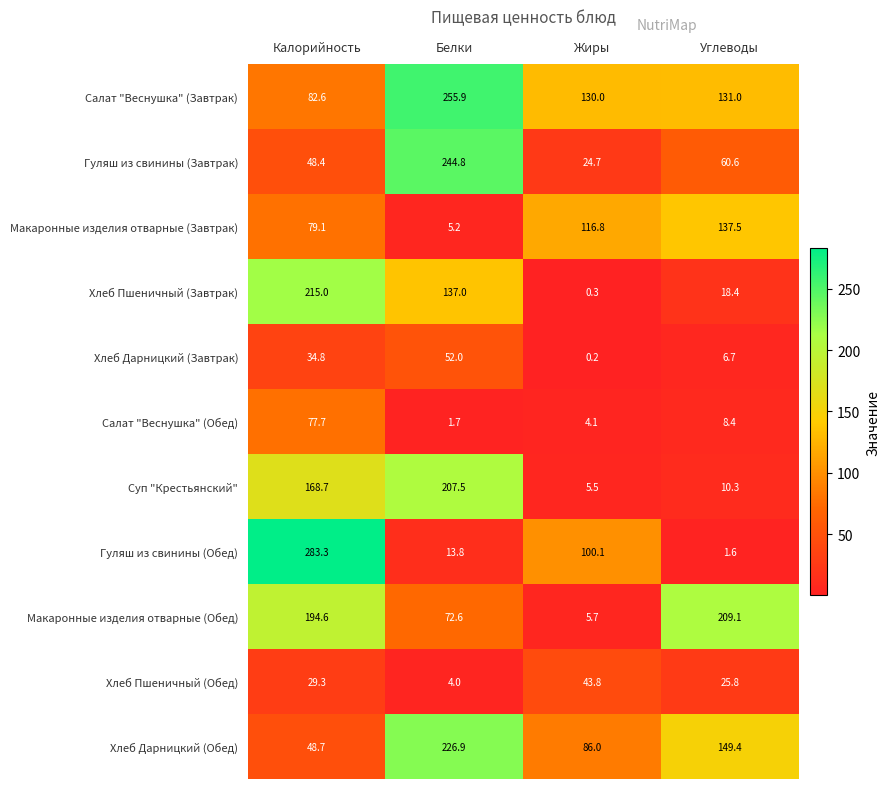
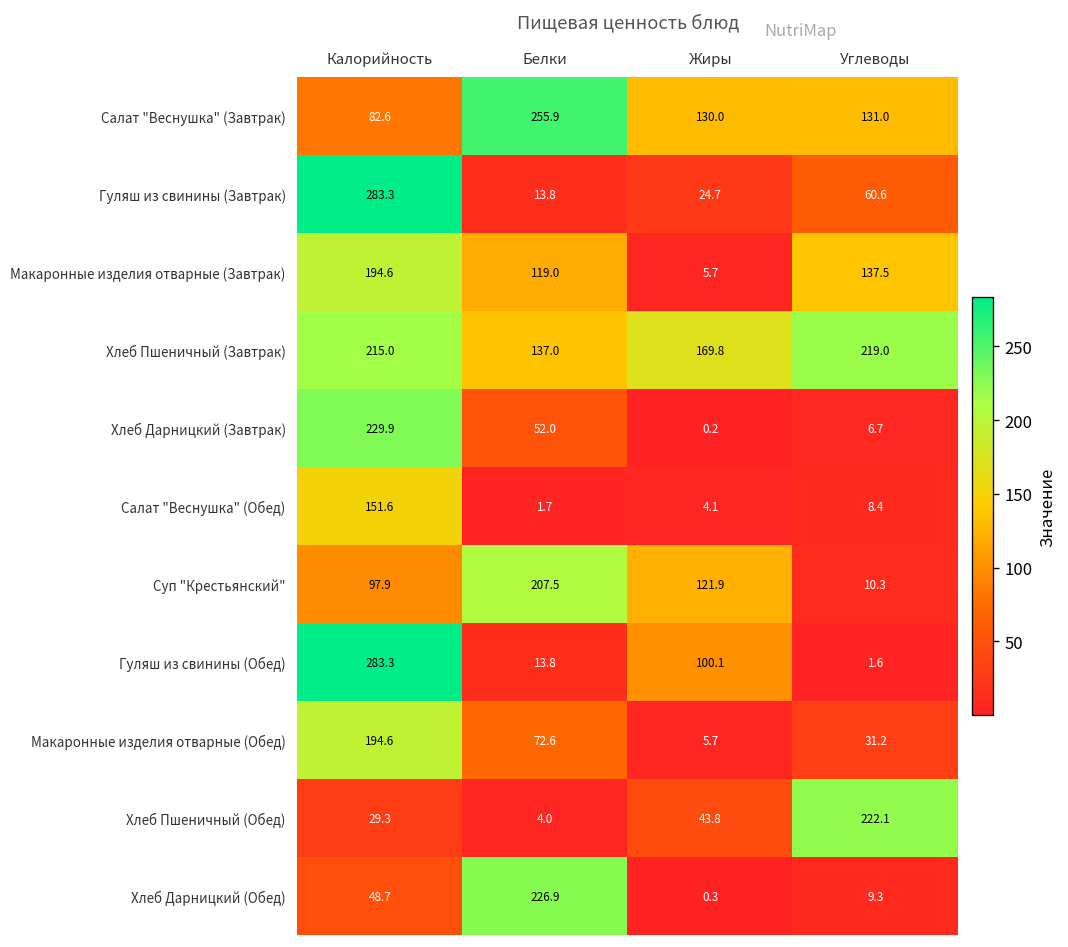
  {
    "Салат \"Веснушка\" (Завтрак)": {
      "Калорийность": 82.6,
      "Белки": 255.9,
      "Жиры": 130.0,
      "Углеводы": 131.0
    },
    "Гуляш из свинины (Завтрак)": {
-     "Калорийность": 48.4,
-     "Белки": 244.8,
+     "Калорийность": 283.3,
+     "Белки": 13.8,
      "Жиры": 24.7,
      "Углеводы": 60.6
    },
    "Макаронные изделия отварные (Завтрак)": {
-     "Калорийность": 79.1,
-     "Белки": 5.2,
-     "Жиры": 116.8,
+     "Калорийность": 194.6,
+     "Белки": 119.0,
+     "Жиры": 5.7,
      "Углеводы": 137.5
    },
    "Хлеб Пшеничный (Завтрак)": {
      "Калорийность": 215.0,
      "Белки": 137.0,
-     "Жиры": 0.3,
-     "Углеводы": 18.4
+     "Жиры": 169.8,
+     "Углеводы": 219.0
    },
    "Хлеб Дарницкий (Завтрак)": {
-     "Калорийность": 34.8,
+     "Калорийность": 229.9,
      "Белки": 52.0,
      "Жиры": 0.2,
      "Углеводы": 6.7
    },
    "Салат \"Веснушка\" (Обед)": {
-     "Калорийность": 77.7,
+     "Калорийность": 151.6,
      "Белки": 1.7,
      "Жиры": 4.1,
      "Углеводы": 8.4
    },
    "Суп \"Крестьянский\"": {
-     "Калорийность": 168.7,
+     "Калорийность": 97.9,
      "Белки": 207.5,
-     "Жиры": 5.5,
+     "Жиры": 121.9,
      "Углеводы": 10.3
    },
    "Гуляш из свинины (Обед)": {
      "Калорийность": 283.3,
      "Белки": 13.8,
      "Жиры": 100.1,
      "Углеводы": 1.6
    },
    "Макаронные изделия отварные (Обед)": {
      "Калорийность": 194.6,
      "Белки": 72.6,
      "Жиры": 5.7,
-     "Углеводы": 209.1
+     "Углеводы": 31.2
    },
    "Хлеб Пшеничный (Обед)": {
      "Калорийность": 29.3,
      "Белки": 4.0,
      "Жиры": 43.8,
-     "Углеводы": 25.8
+     "Углеводы": 222.1
    },
    "Хлеб Дарницкий (Обед)": {
      "Калорийность": 48.7,
      "Белки": 226.9,
-     "Жиры": 86.0,
-     "Углеводы": 149.4
+     "Жиры": 0.3,
+     "Углеводы": 9.3
    }
  }
